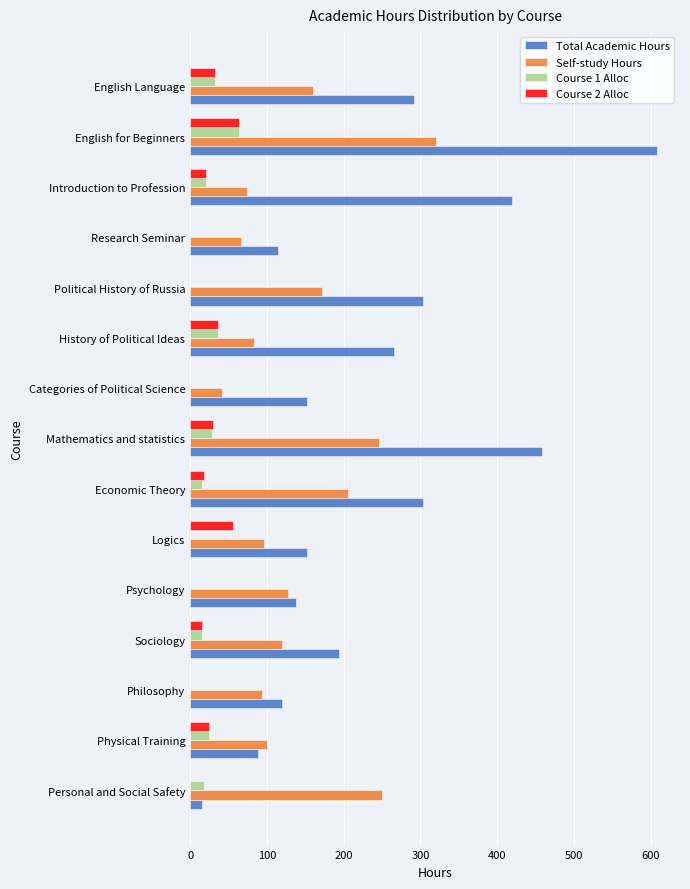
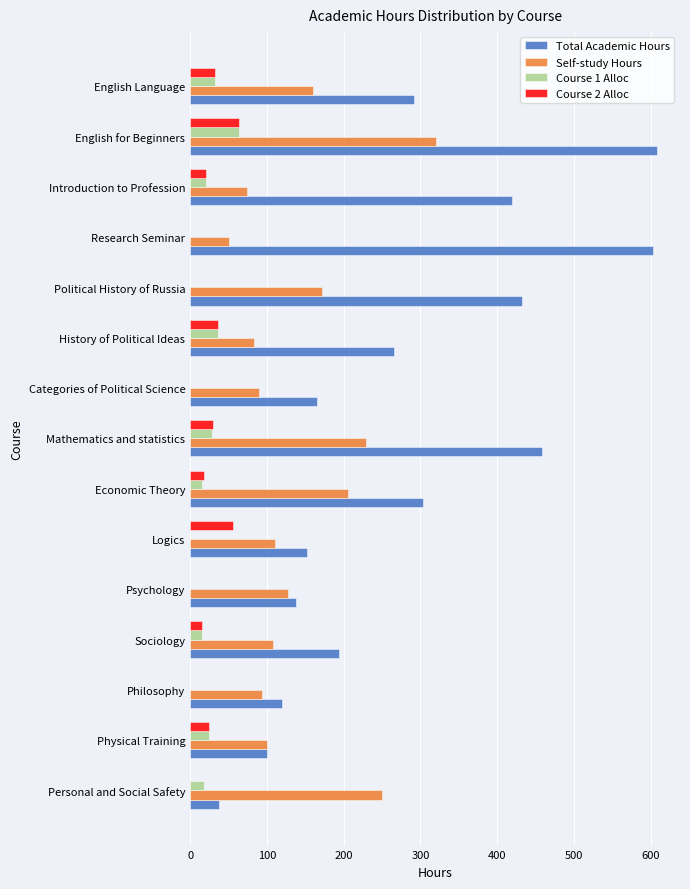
  {
    "Total Academic Hours": {
      "English Language": 290,
      "English for Beginners": 610,
      "Introduction to Profession": 420,
-     "Research Seminar": 110,
-     "Political History of Russia": 300,
+     "Research Seminar": 600,
+     "Political History of Russia": 430,
      "History of Political Ideas": 270,
-     "Categories of Political Science": 150,
+     "Categories of Political Science": 170,
      "Mathematics and statistics": 460,
      "Economic Theory": 300,
      "Logics": 150,
      "Psychology": 140,
      "Sociology": 190,
      "Philosophy": 120,
-     "Physical Training": 90,
-     "Personal and Social Safety": 20
+     "Physical Training": 100,
+     "Personal and Social Safety": 40
    },
    "Self-study Hours": {
      "English Language": 160,
      "English for Beginners": 320,
      "Introduction to Profession": 70,
-     "Research Seminar": 70,
+     "Research Seminar": 50,
      "Political History of Russia": 170,
      "History of Political Ideas": 80,
-     "Categories of Political Science": 40,
-     "Mathematics and statistics": 250,
+     "Categories of Political Science": 90,
+     "Mathematics and statistics": 230,
      "Economic Theory": 210,
-     "Logics": 100,
+     "Logics": 110,
      "Psychology": 130,
-     "Sociology": 120,
+     "Sociology": 110,
      "Philosophy": 90,
      "Physical Training": 100,
      "Personal and Social Safety": 250
    },
    "Course 1 Alloc": {
      "English Language": 30,
      "English for Beginners": 60,
      "Introduction to Profession": 20,
      "Research Seminar": 0,
      "Political History of Russia": 0,
      "History of Political Ideas": 40,
      "Categories of Political Science": 0,
      "Mathematics and statistics": 30,
      "Economic Theory": 20,
      "Logics": 0,
      "Psychology": 0,
      "Sociology": 20,
      "Philosophy": 0,
      "Physical Training": 30,
      "Personal and Social Safety": 20
    },
    "Course 2 Alloc": {
      "English Language": 30,
      "English for Beginners": 60,
      "Introduction to Profession": 20,
      "Research Seminar": 0,
      "Political History of Russia": 0,
      "History of Political Ideas": 40,
      "Categories of Political Science": 0,
      "Mathematics and statistics": 30,
      "Economic Theory": 20,
      "Logics": 60,
      "Psychology": 0,
      "Sociology": 20,
      "Philosophy": 0,
      "Physical Training": 30,
      "Personal and Social Safety": 0
    }
  }
